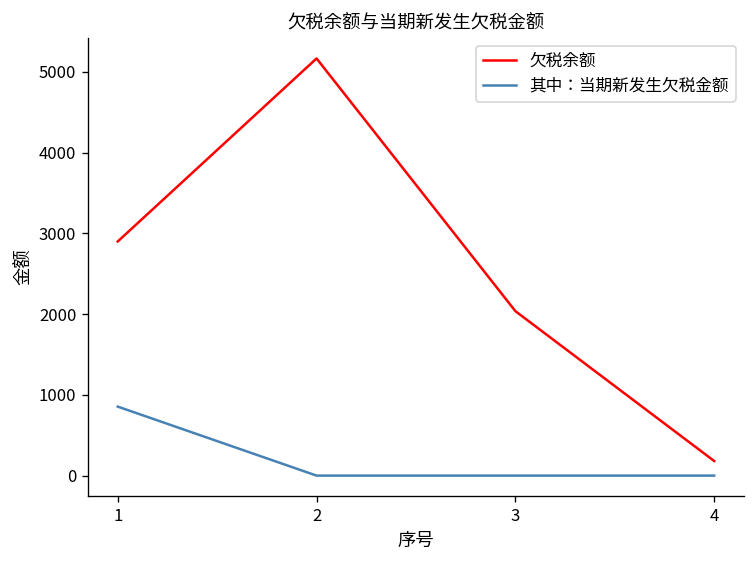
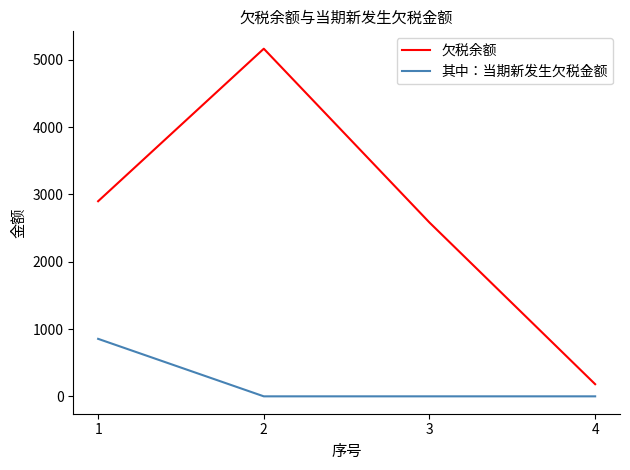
  {
    "欠税余额": {
      "1": 2900,
      "2": 5200,
-     "3": 2000,
+     "3": 2600,
      "4": 200
    },
    "其中：当期新发生欠税金额": {
      "1": 900,
      "2": 0,
      "3": 0,
      "4": 0
    }
  }
